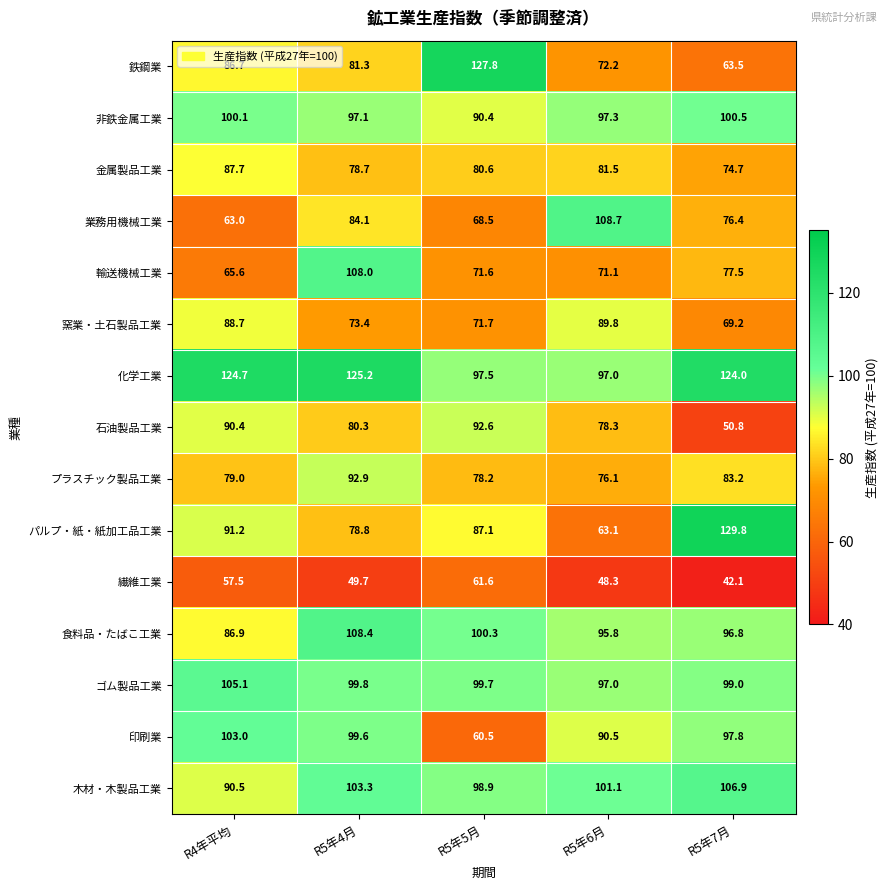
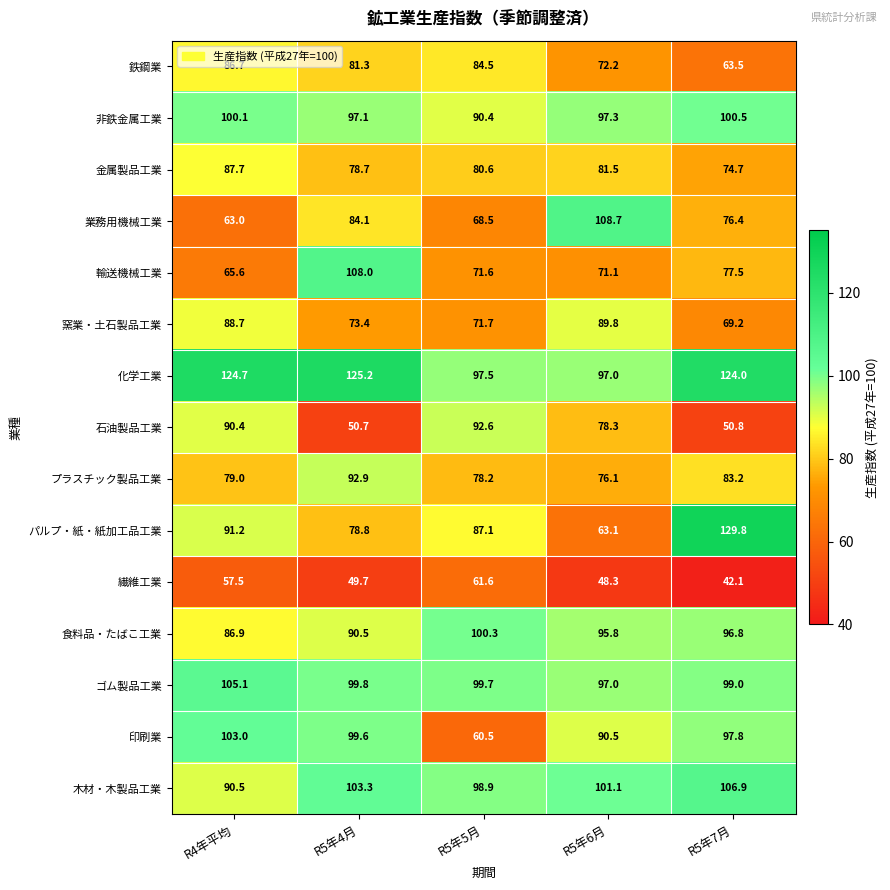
  {
    "鉄鋼業": {
      "R5年4月": 81.3,
-     "R5年5月": 127.8,
+     "R5年5月": 84.5,
      "R5年6月": 72.2,
      "R5年7月": 63.5
    },
    "非鉄金属工業": {
      "R4年平均": 100.1,
      "R5年4月": 97.1,
      "R5年5月": 90.4,
      "R5年6月": 97.3,
      "R5年7月": 100.5
    },
    "金属製品工業": {
      "R4年平均": 87.7,
      "R5年4月": 78.7,
      "R5年5月": 80.6,
      "R5年6月": 81.5,
      "R5年7月": 74.7
    },
    "業務用機械工業": {
      "R4年平均": 63.0,
      "R5年4月": 84.1,
      "R5年5月": 68.5,
      "R5年6月": 108.7,
      "R5年7月": 76.4
    },
    "輸送機械工業": {
      "R4年平均": 65.6,
      "R5年4月": 108.0,
      "R5年5月": 71.6,
      "R5年6月": 71.1,
      "R5年7月": 77.5
    },
    "窯業・土石製品工業": {
      "R4年平均": 88.7,
      "R5年4月": 73.4,
      "R5年5月": 71.7,
      "R5年6月": 89.8,
      "R5年7月": 69.2
    },
    "化学工業": {
      "R4年平均": 124.7,
      "R5年4月": 125.2,
      "R5年5月": 97.5,
      "R5年6月": 97.0,
      "R5年7月": 124.0
    },
    "石油製品工業": {
      "R4年平均": 90.4,
-     "R5年4月": 80.3,
+     "R5年4月": 50.7,
      "R5年5月": 92.6,
      "R5年6月": 78.3,
      "R5年7月": 50.8
    },
    "プラスチック製品工業": {
      "R4年平均": 79.0,
      "R5年4月": 92.9,
      "R5年5月": 78.2,
      "R5年6月": 76.1,
      "R5年7月": 83.2
    },
    "パルプ・紙・紙加工品工業": {
      "R4年平均": 91.2,
      "R5年4月": 78.8,
      "R5年5月": 87.1,
      "R5年6月": 63.1,
      "R5年7月": 129.8
    },
    "繊維工業": {
      "R4年平均": 57.5,
      "R5年4月": 49.7,
      "R5年5月": 61.6,
      "R5年6月": 48.3,
      "R5年7月": 42.1
    },
    "食料品・たばこ工業": {
      "R4年平均": 86.9,
-     "R5年4月": 108.4,
+     "R5年4月": 90.5,
      "R5年5月": 100.3,
      "R5年6月": 95.8,
      "R5年7月": 96.8
    },
    "ゴム製品工業": {
      "R4年平均": 105.1,
      "R5年4月": 99.8,
      "R5年5月": 99.7,
      "R5年6月": 97.0,
      "R5年7月": 99.0
    },
    "印刷業": {
      "R4年平均": 103.0,
      "R5年4月": 99.6,
      "R5年5月": 60.5,
      "R5年6月": 90.5,
      "R5年7月": 97.8
    },
    "木材・木製品工業": {
      "R4年平均": 90.5,
      "R5年4月": 103.3,
      "R5年5月": 98.9,
      "R5年6月": 101.1,
      "R5年7月": 106.9
    }
  }
